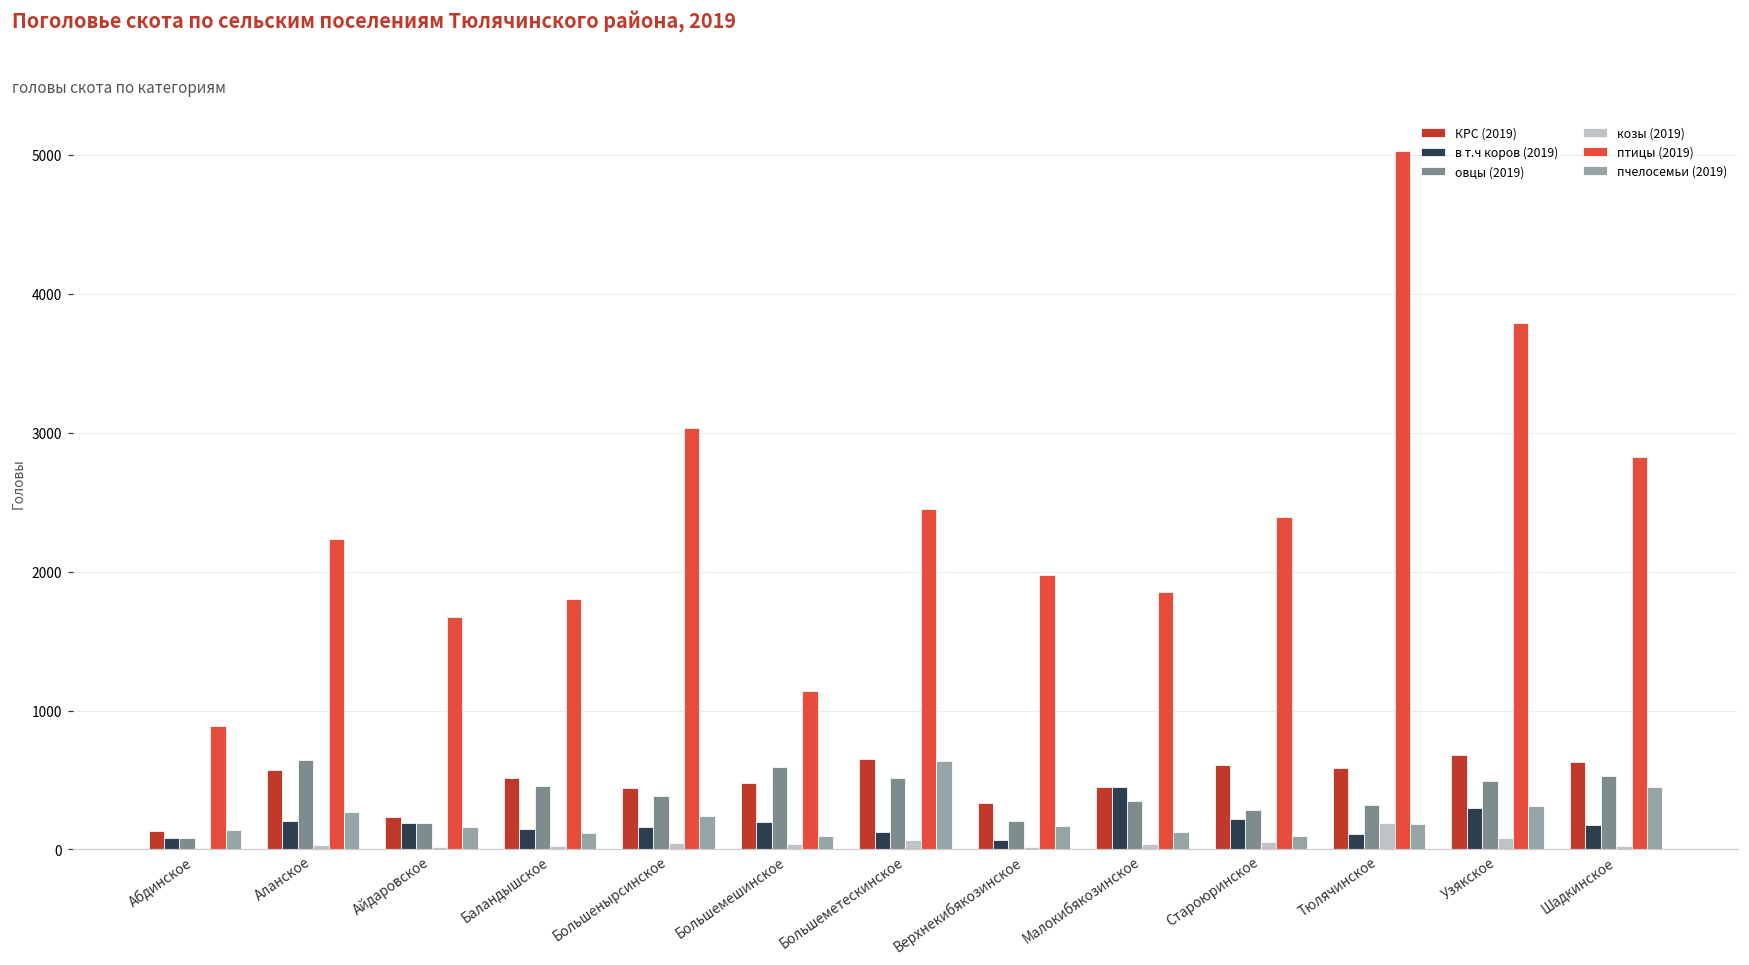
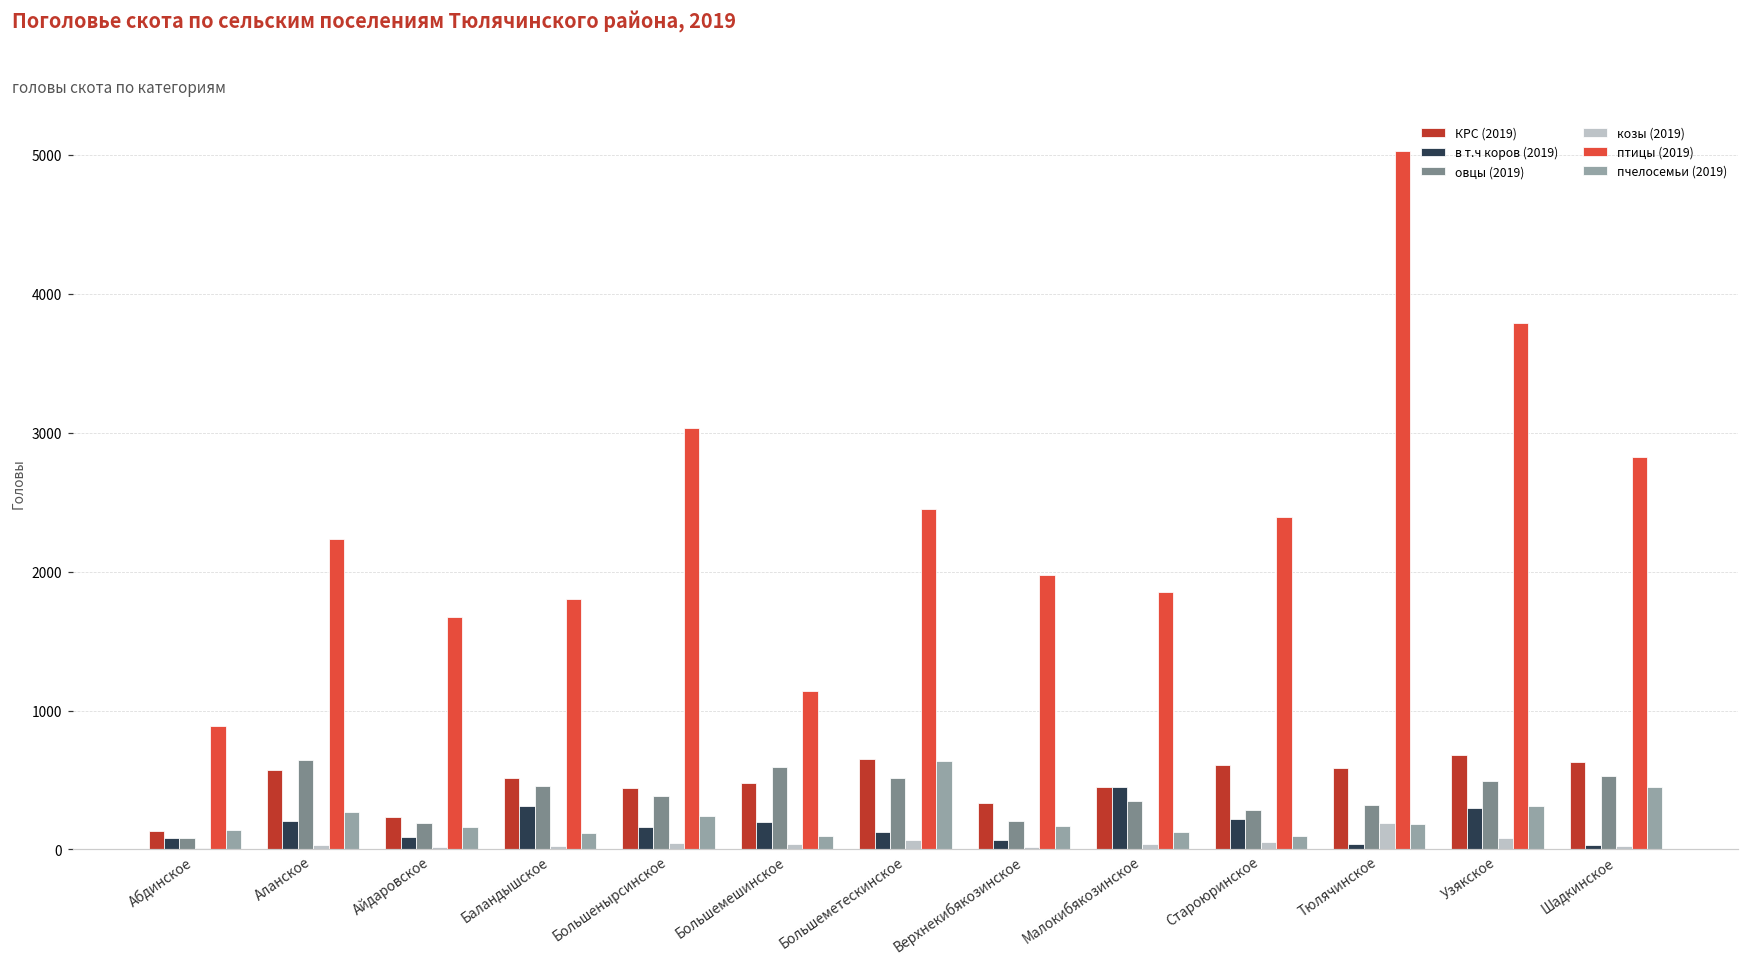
  {
    "в т.ч коров (2019)": {
      "Абдинское": 90,
      "Аланское": 210,
-     "Айдаровское": 190,
-     "Баландышское": 150,
+     "Айдаровское": 90,
+     "Баландышское": 320,
      "Большенырсинское": 160,
      "Большемешинское": 200,
      "Большеметескинское": 130,
      "Верхнекибякозинское": 70,
      "Малокибякозинское": 450,
      "Староюринское": 220,
-     "Тюлячинское": 110,
+     "Тюлячинское": 40,
      "Узякское": 300,
-     "Шадкинское": 180
+     "Шадкинское": 40
    }
  }
